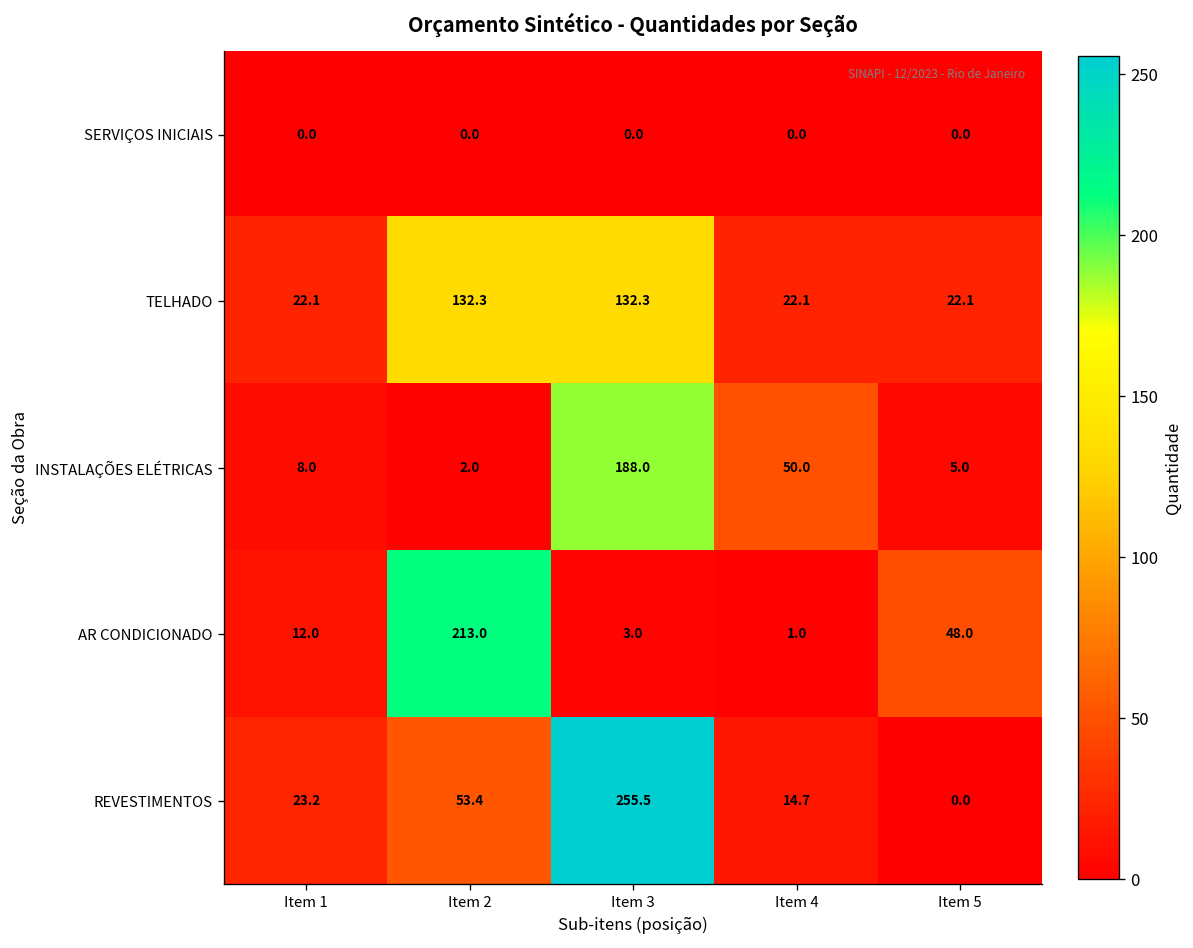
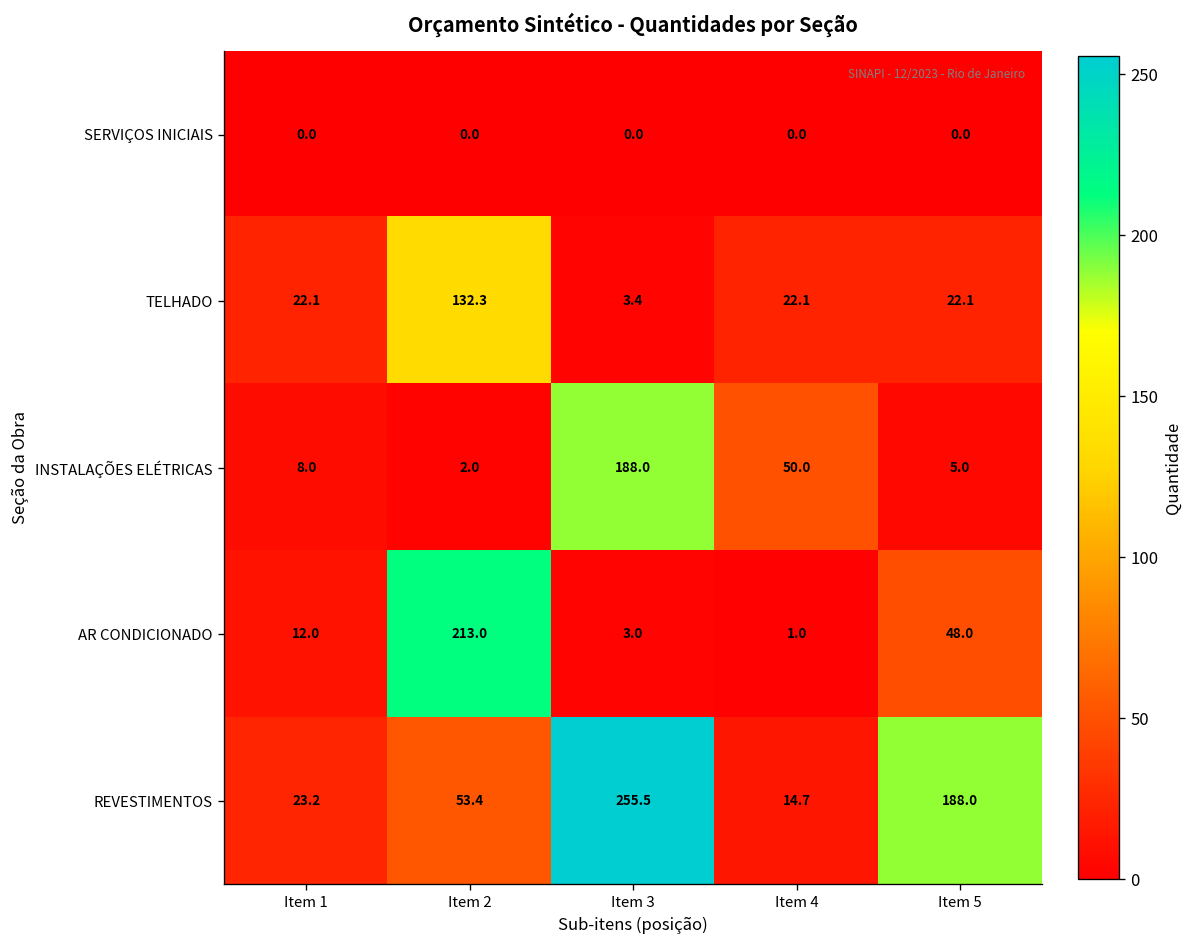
  {
    "SERVIÇOS INICIAIS": {
      "Item 1": 0.0,
      "Item 2": 0.0,
      "Item 3": 0.0,
      "Item 4": 0.0
    },
    "TELHADO": {
      "Item 1": 22.1,
      "Item 2": 132.3,
-     "Item 3": 132.3,
+     "Item 3": 3.4,
      "Item 4": 22.1,
      "Item 5": 22.1
    },
    "INSTALAÇÕES ELÉTRICAS": {
      "Item 1": 8.0,
      "Item 2": 2.0,
      "Item 3": 188.0,
      "Item 4": 50.0,
      "Item 5": 5.0
    },
    "AR CONDICIONADO": {
      "Item 1": 12.0,
      "Item 2": 213.0,
      "Item 3": 3.0,
      "Item 4": 1.0,
      "Item 5": 48.0
    },
    "REVESTIMENTOS": {
      "Item 1": 23.2,
      "Item 2": 53.4,
      "Item 3": 255.5,
      "Item 4": 14.7,
-     "Item 5": 0.0
+     "Item 5": 188.0
    }
  }
